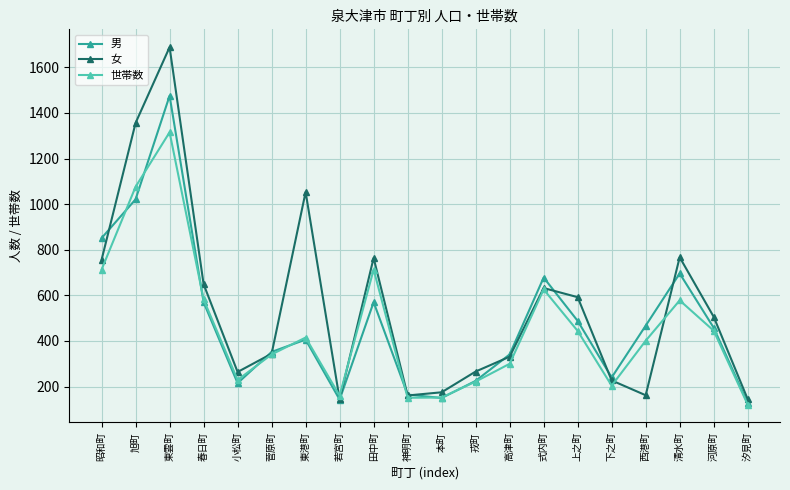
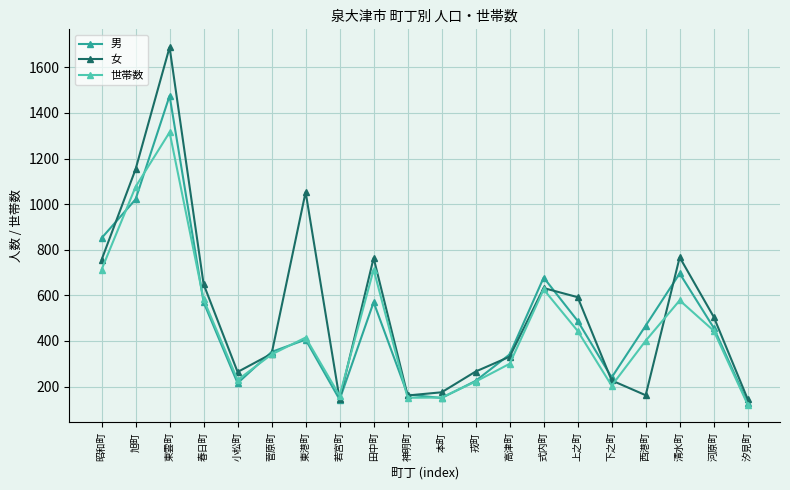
  {
    "女": {
      "昭和町": 760,
-     "旭町": 1360,
+     "旭町": 1150,
      "東雲町": 1690,
      "春日町": 650,
      "小松町": 260,
      "東港町": 1050,
      "田中町": 760,
      "本町": 180,
      "戎町": 270,
      "上之町": 590,
      "下之町": 230,
      "西港町": 160,
      "清水町": 770,
      "河原町": 510,
      "汐見町": 150
    }
  }
